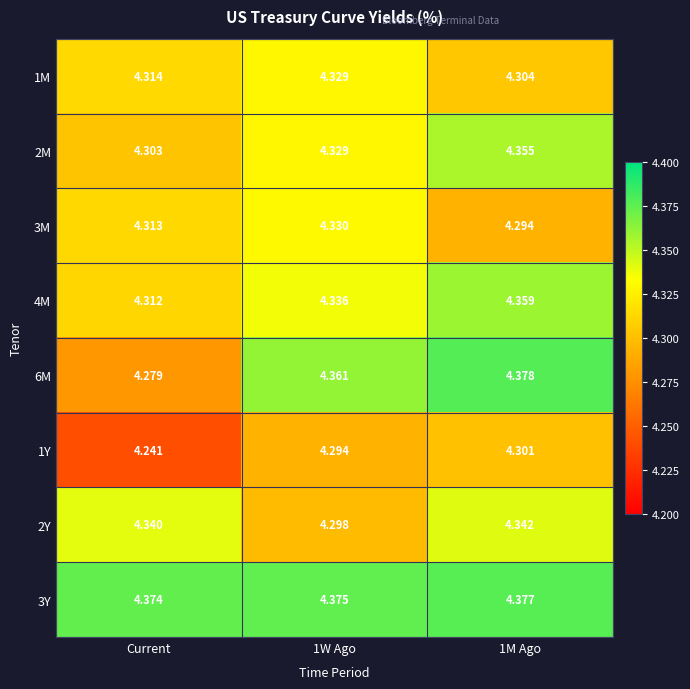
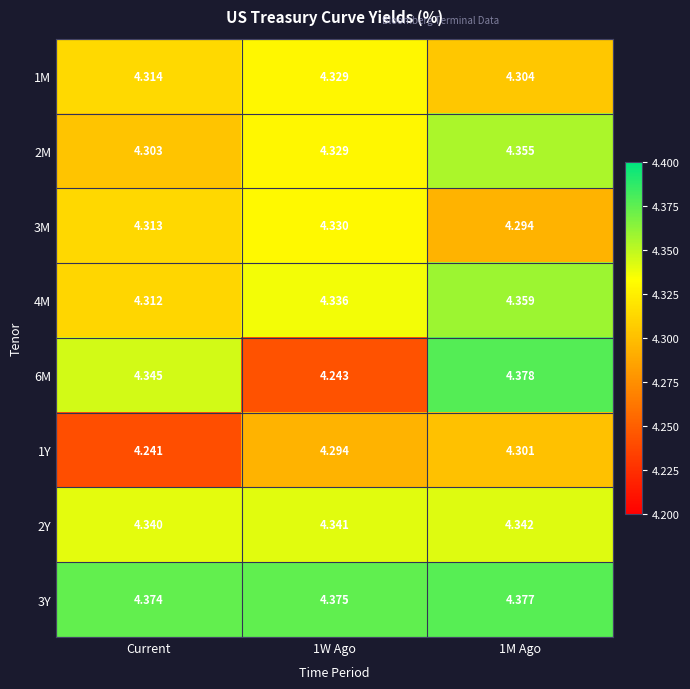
  {
    "1M": {
      "Current": 4.314,
      "1W Ago": 4.329,
      "1M Ago": 4.304
    },
    "2M": {
      "Current": 4.303,
      "1W Ago": 4.329,
      "1M Ago": 4.355
    },
    "3M": {
      "Current": 4.313,
      "1W Ago": 4.330,
      "1M Ago": 4.294
    },
    "4M": {
      "Current": 4.312,
      "1W Ago": 4.336,
      "1M Ago": 4.359
    },
    "6M": {
-     "Current": 4.279,
-     "1W Ago": 4.361,
+     "Current": 4.345,
+     "1W Ago": 4.243,
      "1M Ago": 4.378
    },
    "1Y": {
      "Current": 4.241,
      "1W Ago": 4.294,
      "1M Ago": 4.301
    },
    "2Y": {
      "Current": 4.340,
-     "1W Ago": 4.298,
+     "1W Ago": 4.341,
      "1M Ago": 4.342
    },
    "3Y": {
      "Current": 4.374,
      "1W Ago": 4.375,
      "1M Ago": 4.377
    }
  }
